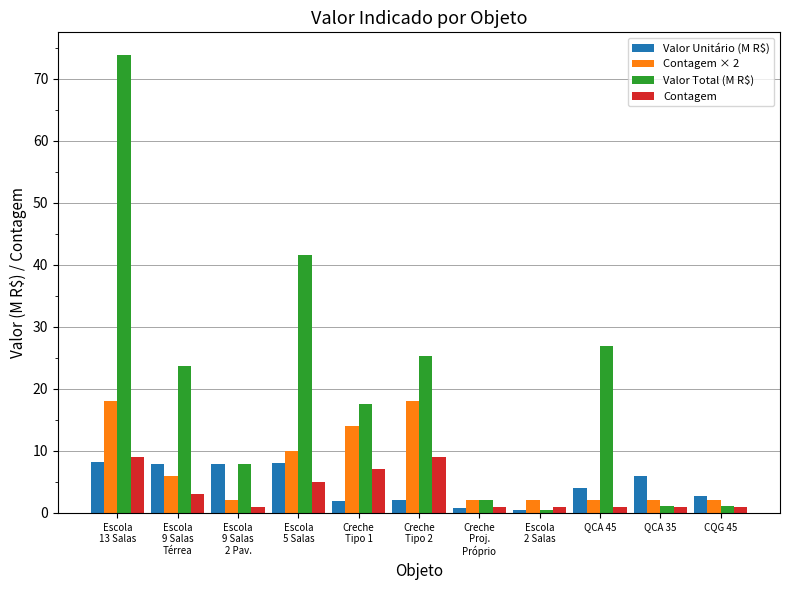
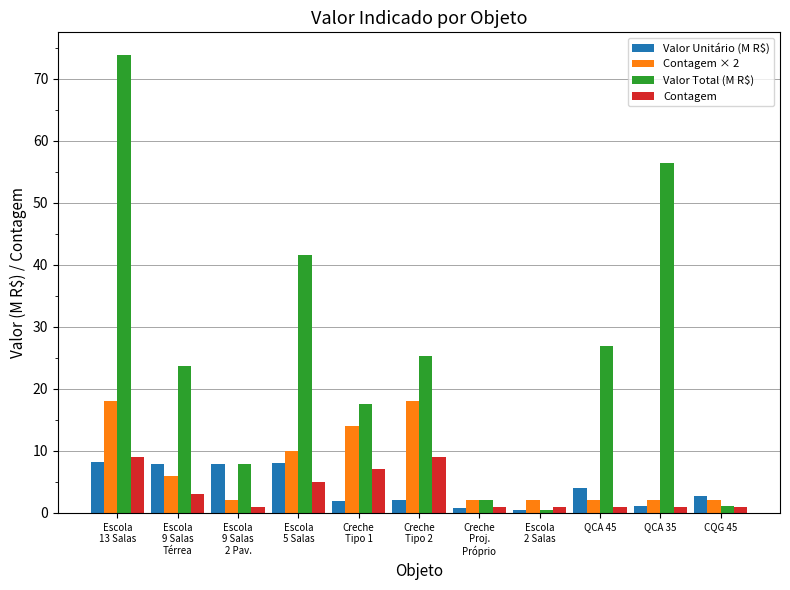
  {
    "Valor Unitário (M R$)": {
      "Escola 13 Salas": 8,
      "Escola 9 Salas Térrea": 8,
      "Escola 9 Salas 2 Pav.": 8,
      "Escola 5 Salas": 8,
      "Creche Tipo 1": 2,
      "Creche Tipo 2": 2,
      "Creche Proj. Próprio": 1,
      "Escola 2 Salas": 0,
      "QCA 45": 4,
-     "QCA 35": 6,
+     "QCA 35": 1,
      "CQG 45": 3
    },
    "Contagem × 2": {
      "Escola 13 Salas": 18,
      "Escola 9 Salas Térrea": 6,
      "Escola 9 Salas 2 Pav.": 2,
      "Escola 5 Salas": 10,
      "Creche Tipo 1": 14,
      "Creche Tipo 2": 18,
      "Creche Proj. Próprio": 2,
      "Escola 2 Salas": 2,
      "QCA 45": 2,
      "QCA 35": 2,
      "CQG 45": 2
    },
    "Valor Total (M R$)": {
      "Escola 13 Salas": 74,
      "Escola 9 Salas Térrea": 24,
      "Escola 9 Salas 2 Pav.": 8,
      "Escola 5 Salas": 42,
      "Creche Tipo 1": 18,
      "Creche Tipo 2": 25,
      "Creche Proj. Próprio": 2,
      "Escola 2 Salas": 0,
      "QCA 45": 27,
-     "QCA 35": 1,
+     "QCA 35": 56,
      "CQG 45": 1
    },
    "Contagem": {
      "Escola 13 Salas": 9,
      "Escola 9 Salas Térrea": 3,
      "Escola 9 Salas 2 Pav.": 1,
      "Escola 5 Salas": 5,
      "Creche Tipo 1": 7,
      "Creche Tipo 2": 9,
      "Creche Proj. Próprio": 1,
      "Escola 2 Salas": 1,
      "QCA 45": 1,
      "QCA 35": 1,
      "CQG 45": 1
    }
  }
